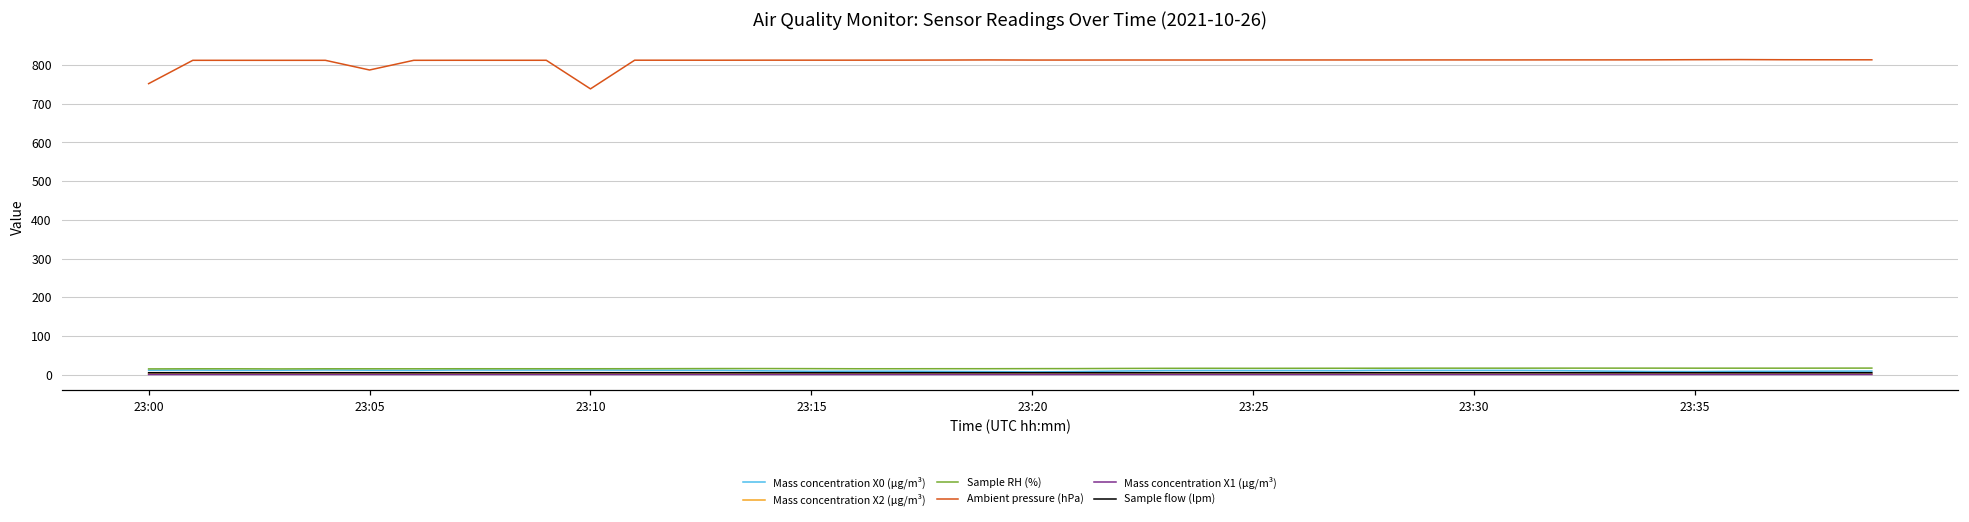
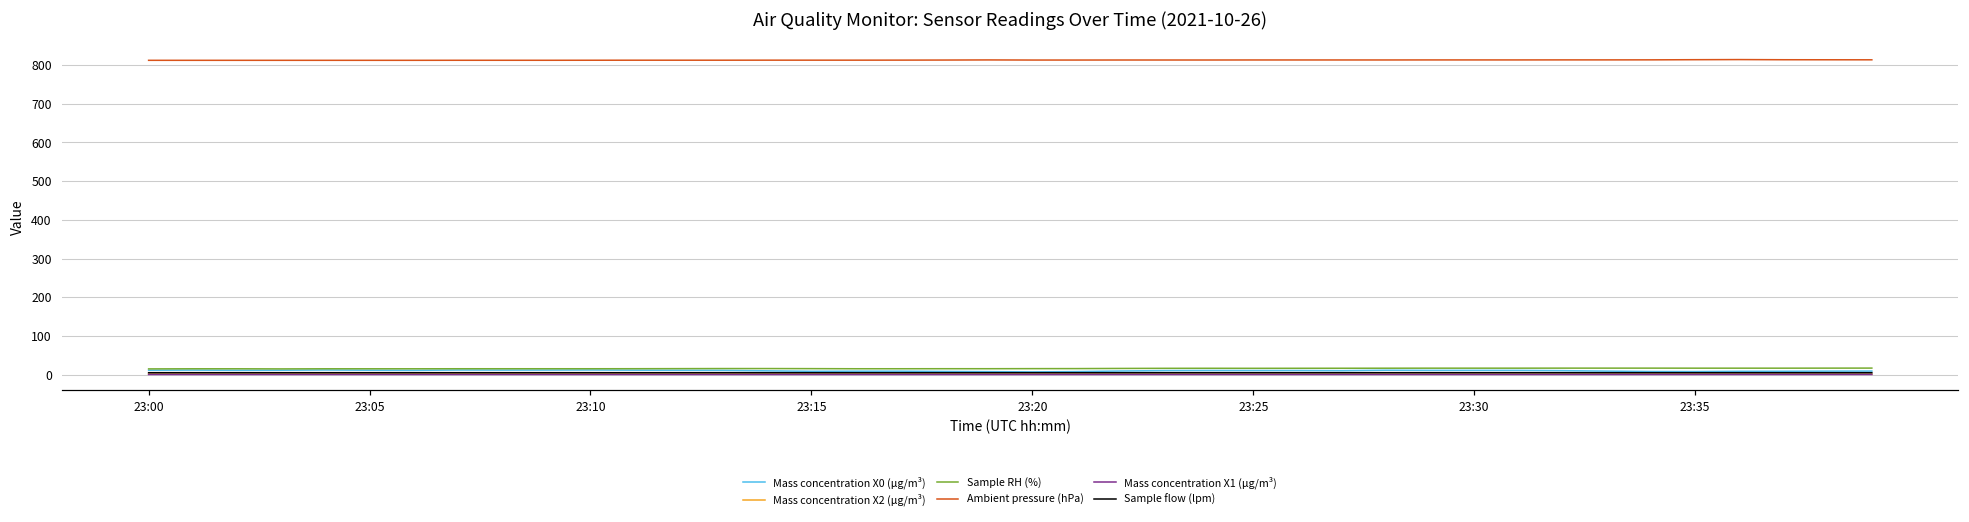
  {
    "Sample RH (%)": {
      "23:20": 20,
      "23:35": 20
    },
    "Ambient pressure (hPa)": {
-     "23:00": 750,
-     "23:05": 790,
-     "23:10": 740,
+     "23:00": 810,
+     "23:05": 810,
+     "23:10": 810,
      "23:15": 810,
      "23:20": 810,
      "23:25": 810,
      "23:30": 810,
      "23:35": 810
    }
  }
